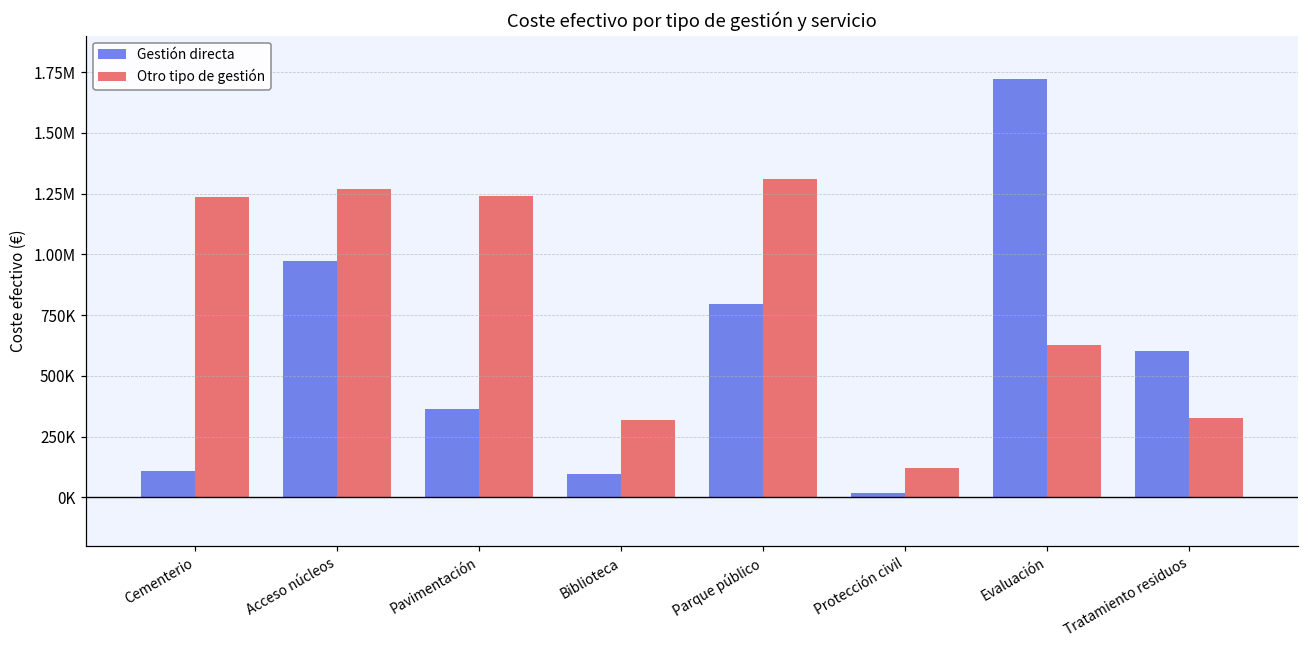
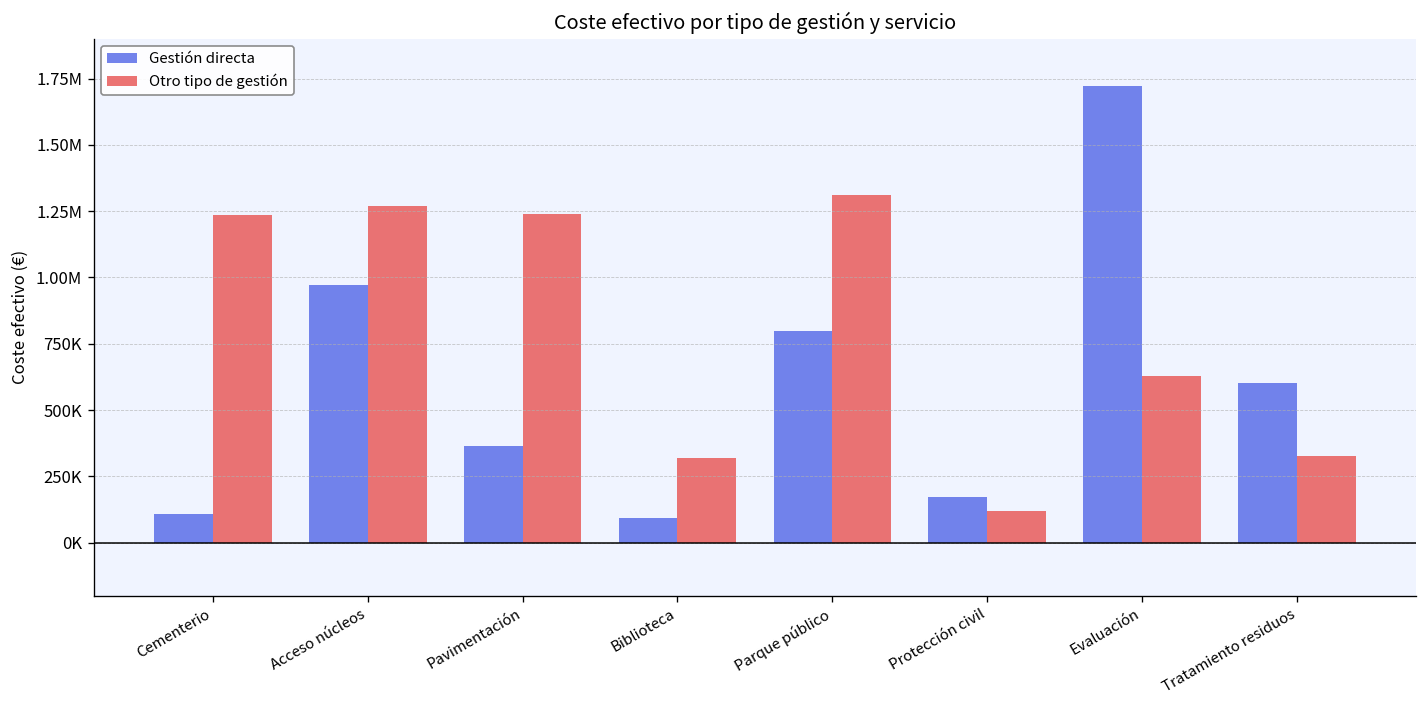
  {
    "Gestión directa": {
      "Cementerio": 110000,
      "Acceso núcleos": 970000,
      "Pavimentación": 360000,
      "Biblioteca": 90000,
      "Parque público": 800000,
-     "Protección civil": 20000,
+     "Protección civil": 170000,
      "Evaluación": 1720000,
      "Tratamiento residuos": 600000
    },
    "Otro tipo de gestión": {
      "Cementerio": 1240000,
      "Acceso núcleos": 1270000,
      "Pavimentación": 1240000,
      "Biblioteca": 320000,
      "Parque público": 1310000,
      "Protección civil": 120000,
      "Evaluación": 630000,
      "Tratamiento residuos": 330000
    }
  }
